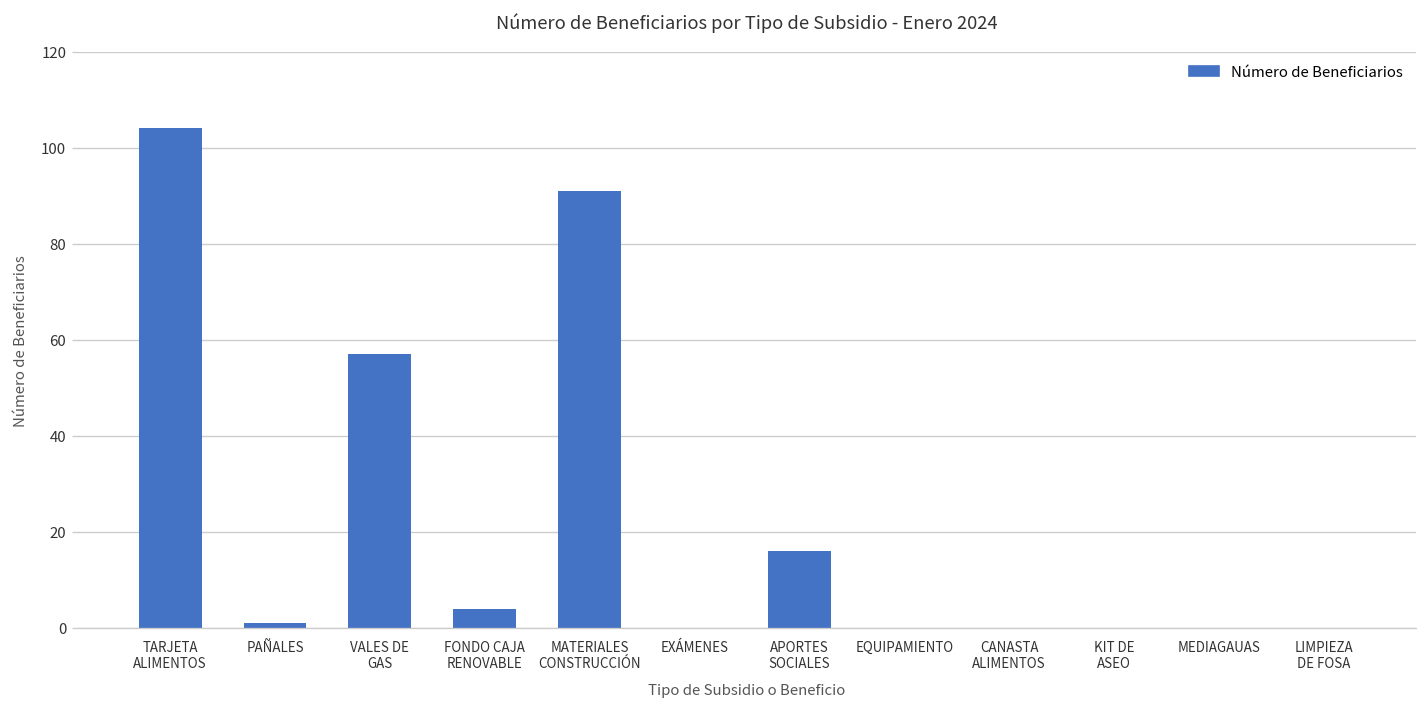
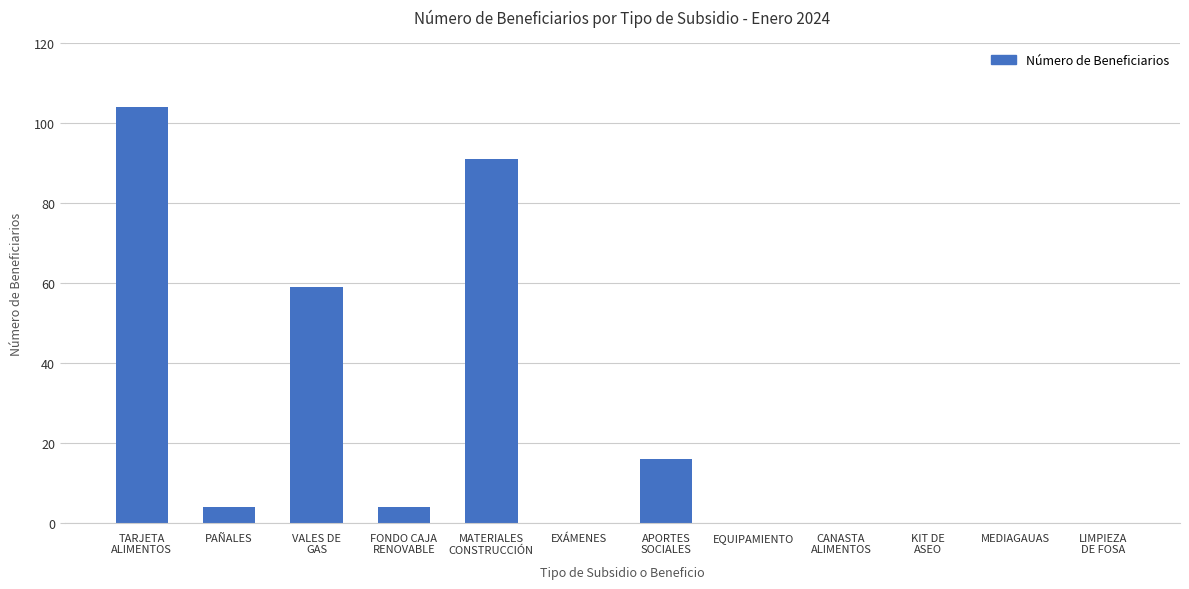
  {
    "TARJETA ALIMENTOS": 104,
-   "PAÑALES": 1,
-   "VALES DE GAS": 57,
+   "PAÑALES": 4,
+   "VALES DE GAS": 59,
    "FONDO CAJA RENOVABLE": 4,
    "MATERIALES CONSTRUCCIÓN": 91,
    "EXÁMENES": 0,
    "APORTES SOCIALES": 16,
    "EQUIPAMIENTO": 0,
    "CANASTA ALIMENTOS": 0,
    "KIT DE ASEO": 0,
    "MEDIAGAUAS": 0,
    "LIMPIEZA DE FOSA": 0
  }
